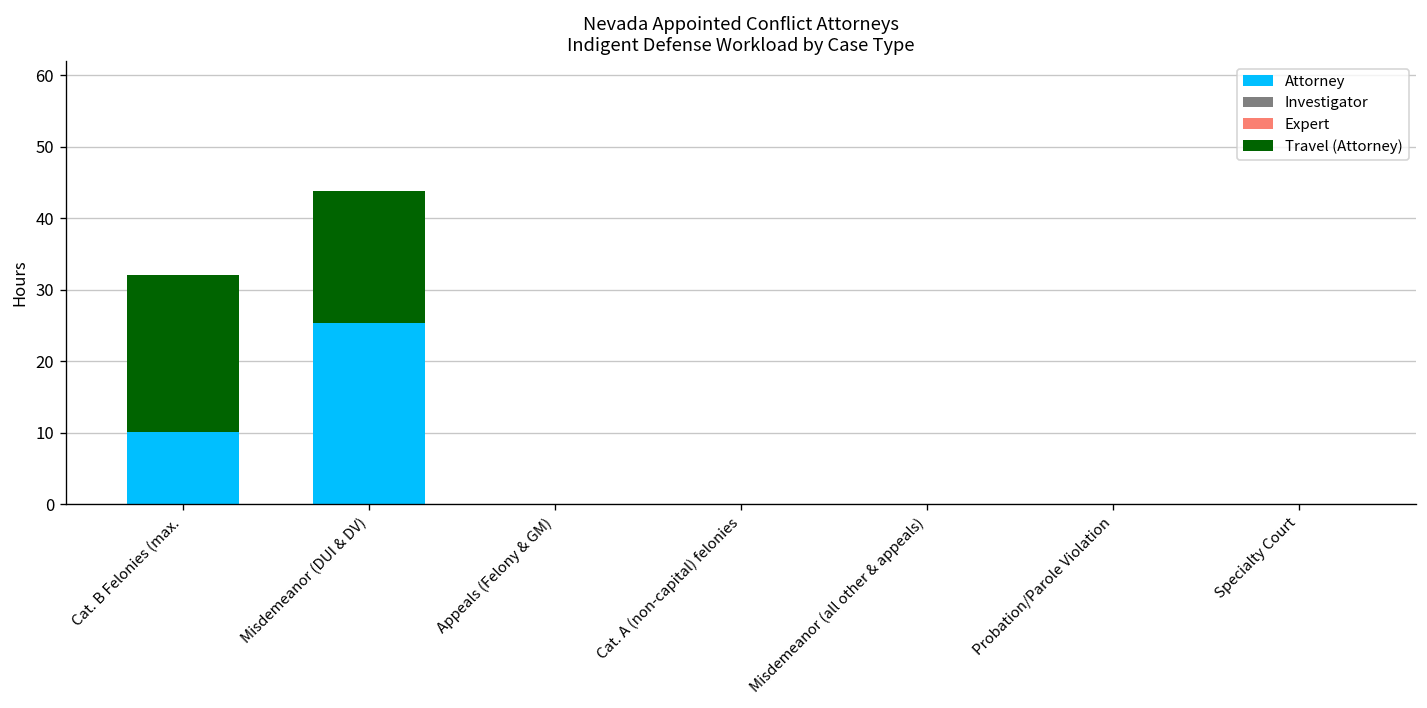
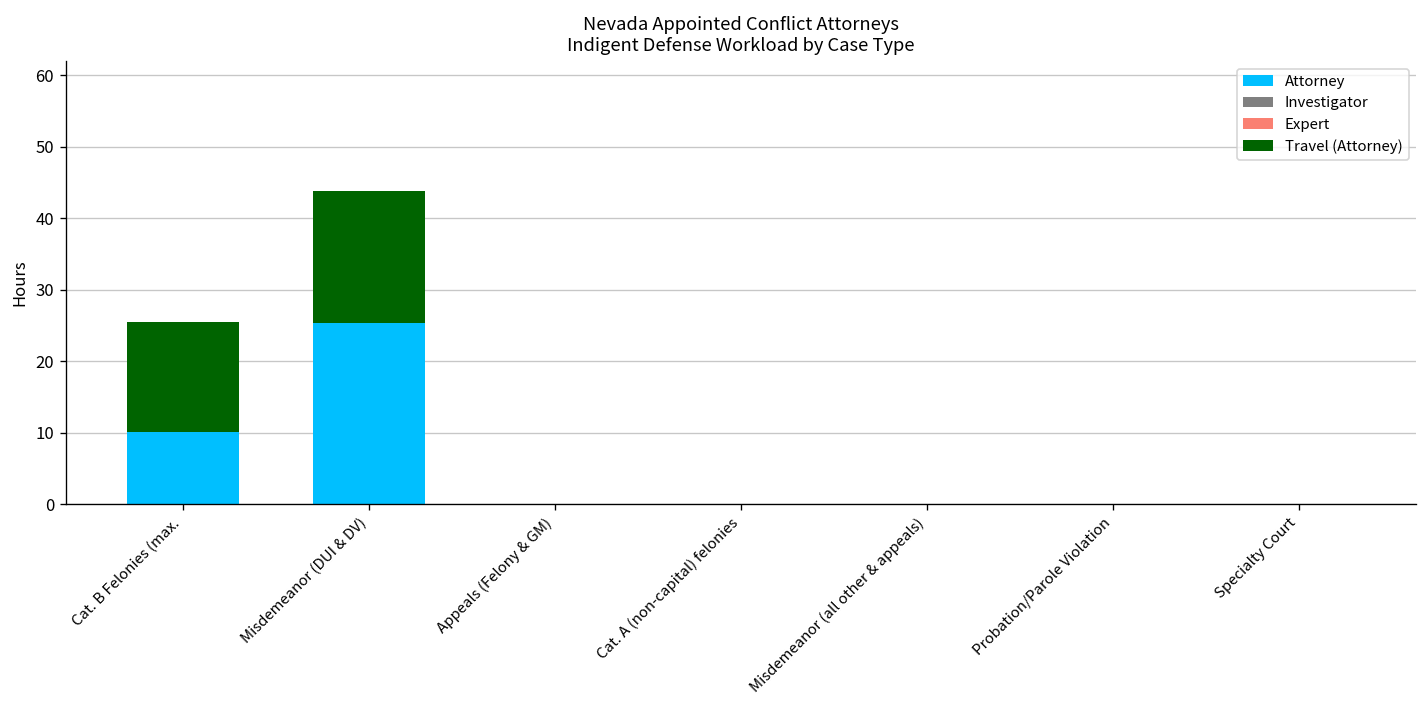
  {
    "Expert": {
      "Cat. B Felonies (max.": 10,
      "Misdemeanor (DUI & DV)": 25,
      "Appeals (Felony & GM)": 0,
      "Cat. A (non-capital) felonies": 0,
      "Misdemeanor (all other & appeals)": 0,
      "Probation/Parole Violation": 0,
      "Specialty Court": 0
    },
    "Travel (Attorney)": {
-     "Cat. B Felonies (max.": 22,
+     "Cat. B Felonies (max.": 15,
      "Misdemeanor (DUI & DV)": 19,
      "Appeals (Felony & GM)": 0,
      "Cat. A (non-capital) felonies": 0,
      "Misdemeanor (all other & appeals)": 0,
      "Probation/Parole Violation": 0,
      "Specialty Court": 0
    }
  }
